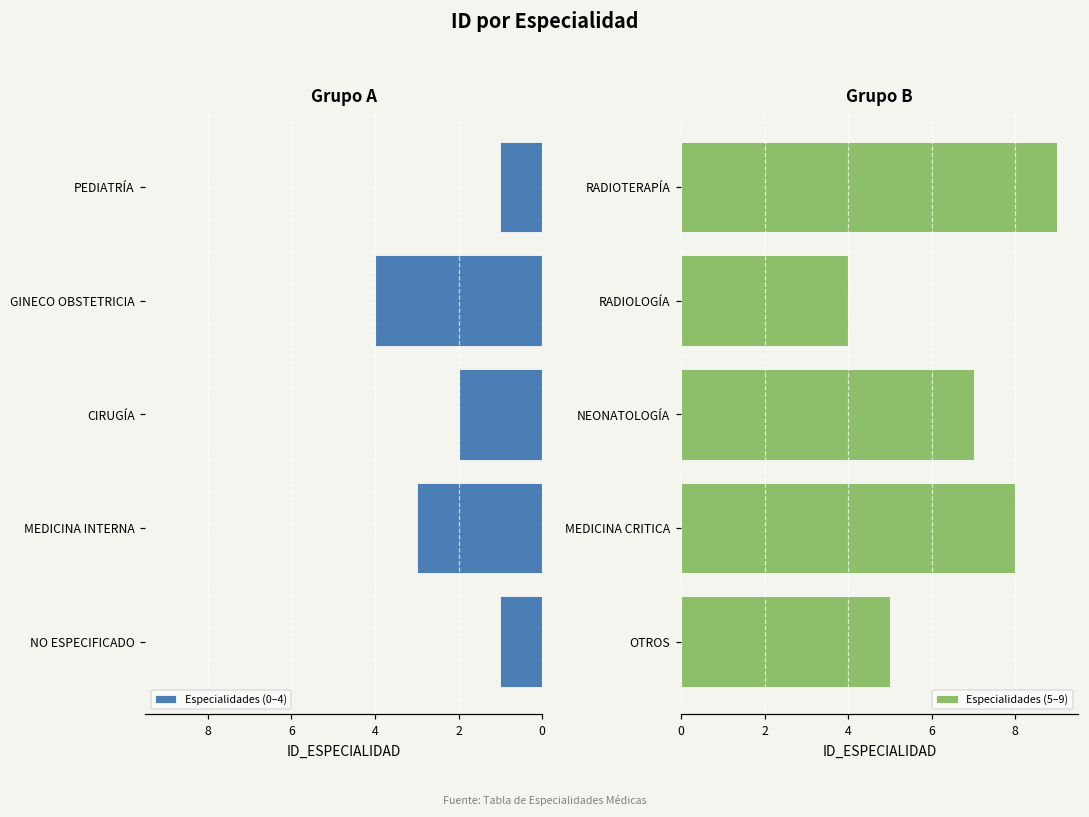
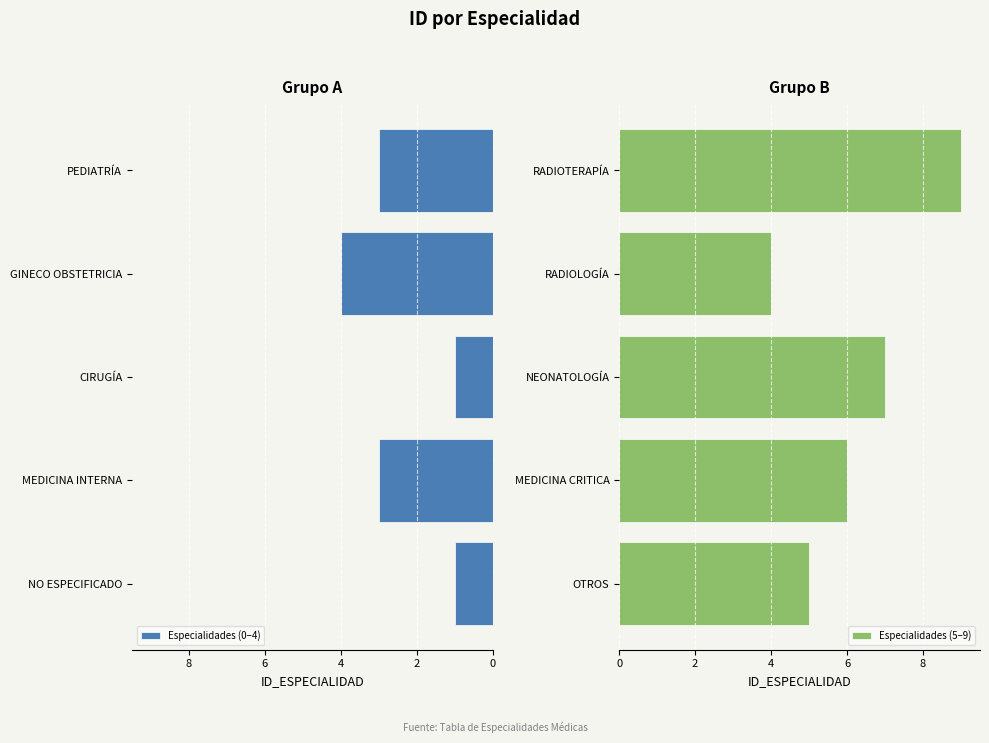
  {
    "Grupo A": {
-     "PEDIATRÍA": 1,
+     "PEDIATRÍA": 3,
      "GINECO OBSTETRICIA": 4,
-     "CIRUGÍA": 2,
+     "CIRUGÍA": 1,
      "MEDICINA INTERNA": 3,
      "NO ESPECIFICADO": 1
    },
    "Grupo B": {
      "RADIOTERAPÍA": 9,
      "RADIOLOGÍA": 4,
      "NEONATOLOGÍA": 7,
-     "MEDICINA CRITICA": 8,
+     "MEDICINA CRITICA": 6,
      "OTROS": 5
    }
  }
